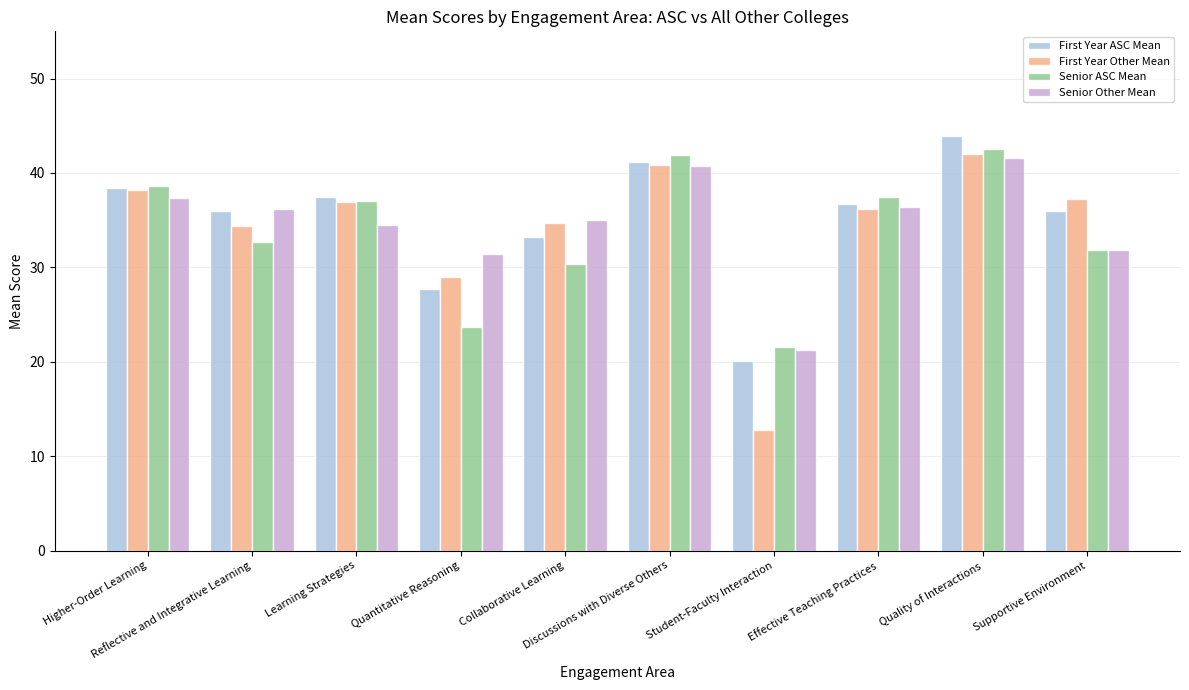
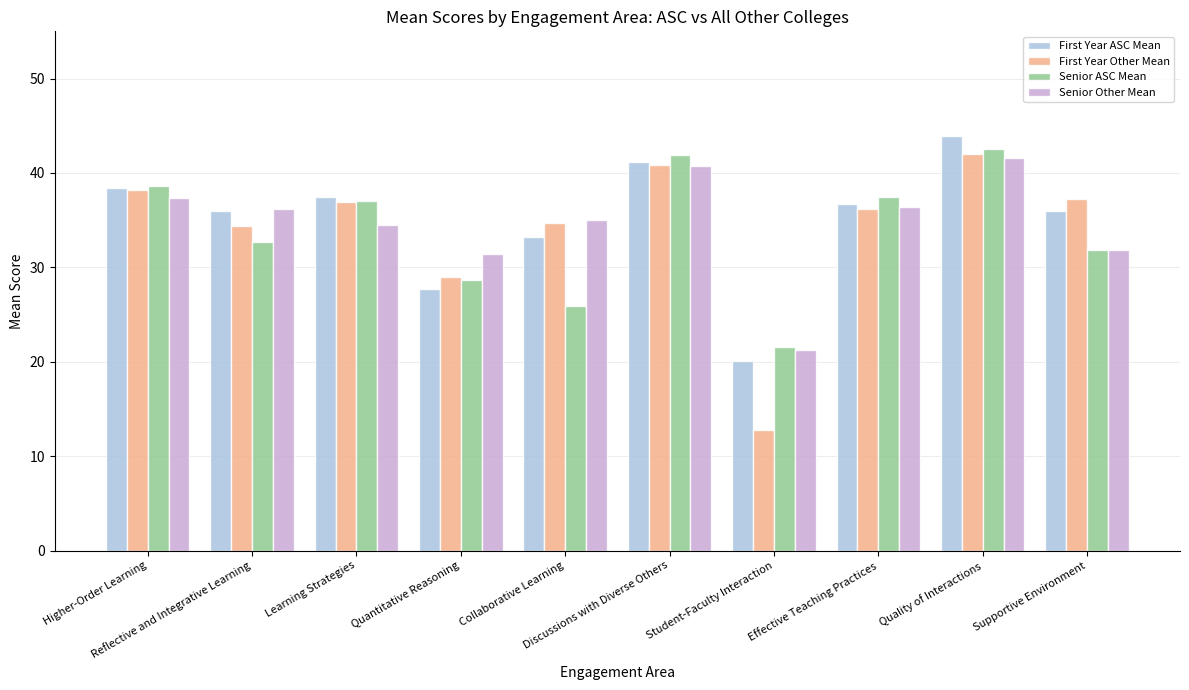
  {
    "First Year Other Mean": {
      "Higher-Order Learning": 38,
      "Reflective and Integrative Learning": 34,
      "Learning Strategies": 37,
      "Quantitative Reasoning": 29,
      "Collaborative Learning": 35,
      "Discussions with Diverse Others": 41,
      "Student-Faculty Interaction": 13,
      "Effective Teaching Practices": 36,
      "Quality of Interactions": 42,
      "Supportive Environment": 37
    },
    "Senior ASC Mean": {
      "Higher-Order Learning": 39,
      "Reflective and Integrative Learning": 33,
      "Learning Strategies": 37,
-     "Quantitative Reasoning": 24,
-     "Collaborative Learning": 30,
+     "Quantitative Reasoning": 29,
+     "Collaborative Learning": 26,
      "Discussions with Diverse Others": 42,
      "Student-Faculty Interaction": 22,
      "Effective Teaching Practices": 37,
      "Quality of Interactions": 43,
      "Supportive Environment": 32
    }
  }
